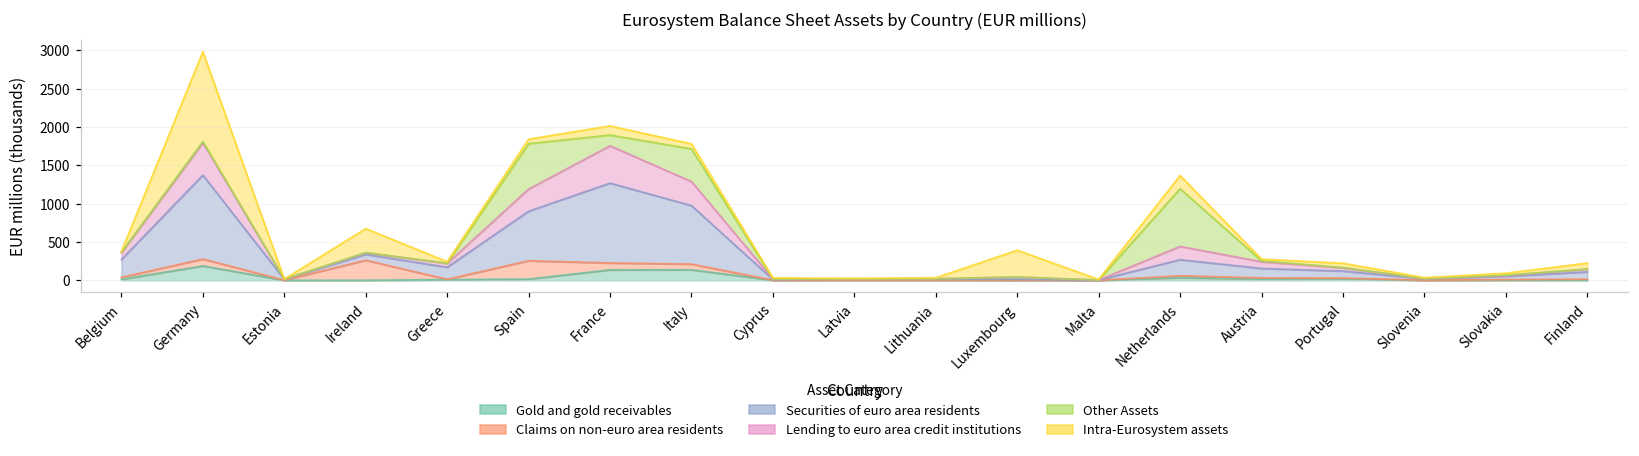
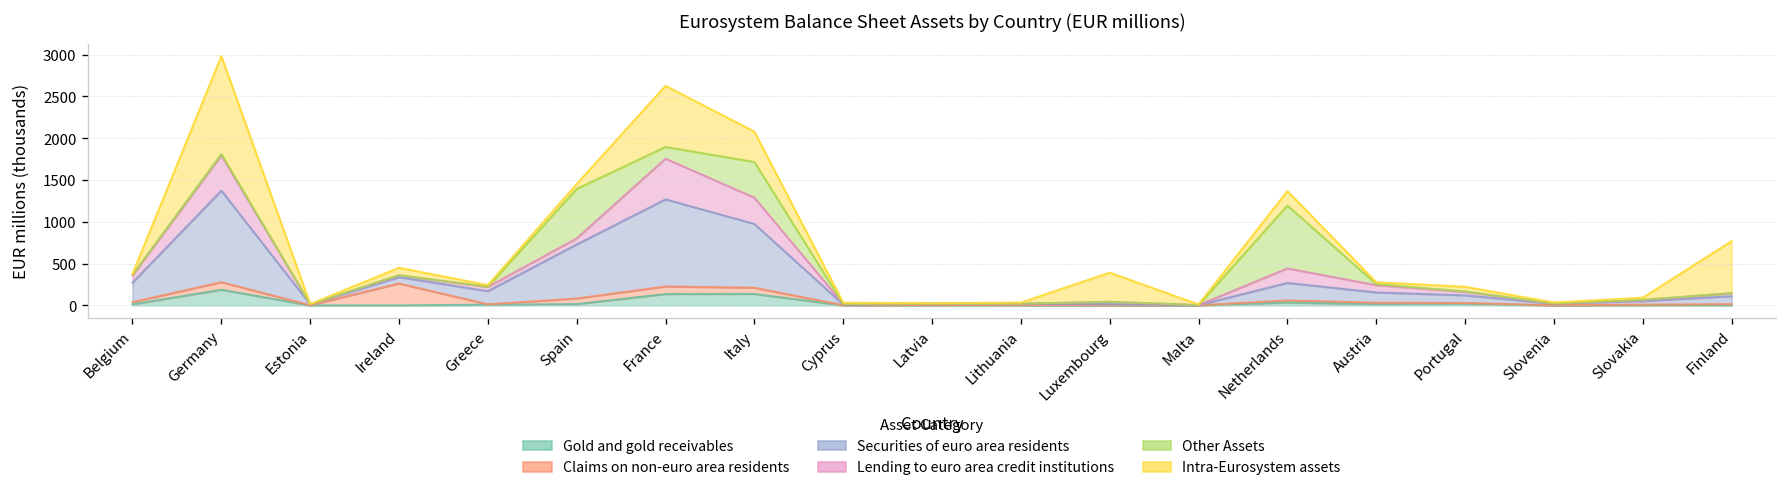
  {
    "Claims on non-euro area residents": {
      "Germany": 100,
      "Ireland": 300,
-     "Spain": 200,
+     "Spain": 100,
      "France": 100,
      "Italy": 100
    },
    "Lending to euro area credit institutions": {
-     "Spain": 300,
+     "Spain": 100,
      "France": 500,
      "Italy": 300,
      "Netherlands": 200
    },
    "Other Assets": {
      "Spain": 600,
      "France": 100,
      "Italy": 400,
      "Netherlands": 800
    },
    "Intra-Eurosystem assets": {
      "Germany": 1200,
-     "Ireland": 300,
+     "Ireland": 100,
      "Spain": 100,
-     "France": 100,
-     "Italy": 100,
+     "France": 700,
+     "Italy": 400,
      "Luxembourg": 300,
      "Netherlands": 200,
      "Portugal": 100,
-     "Finland": 100
+     "Finland": 600
    }
  }
